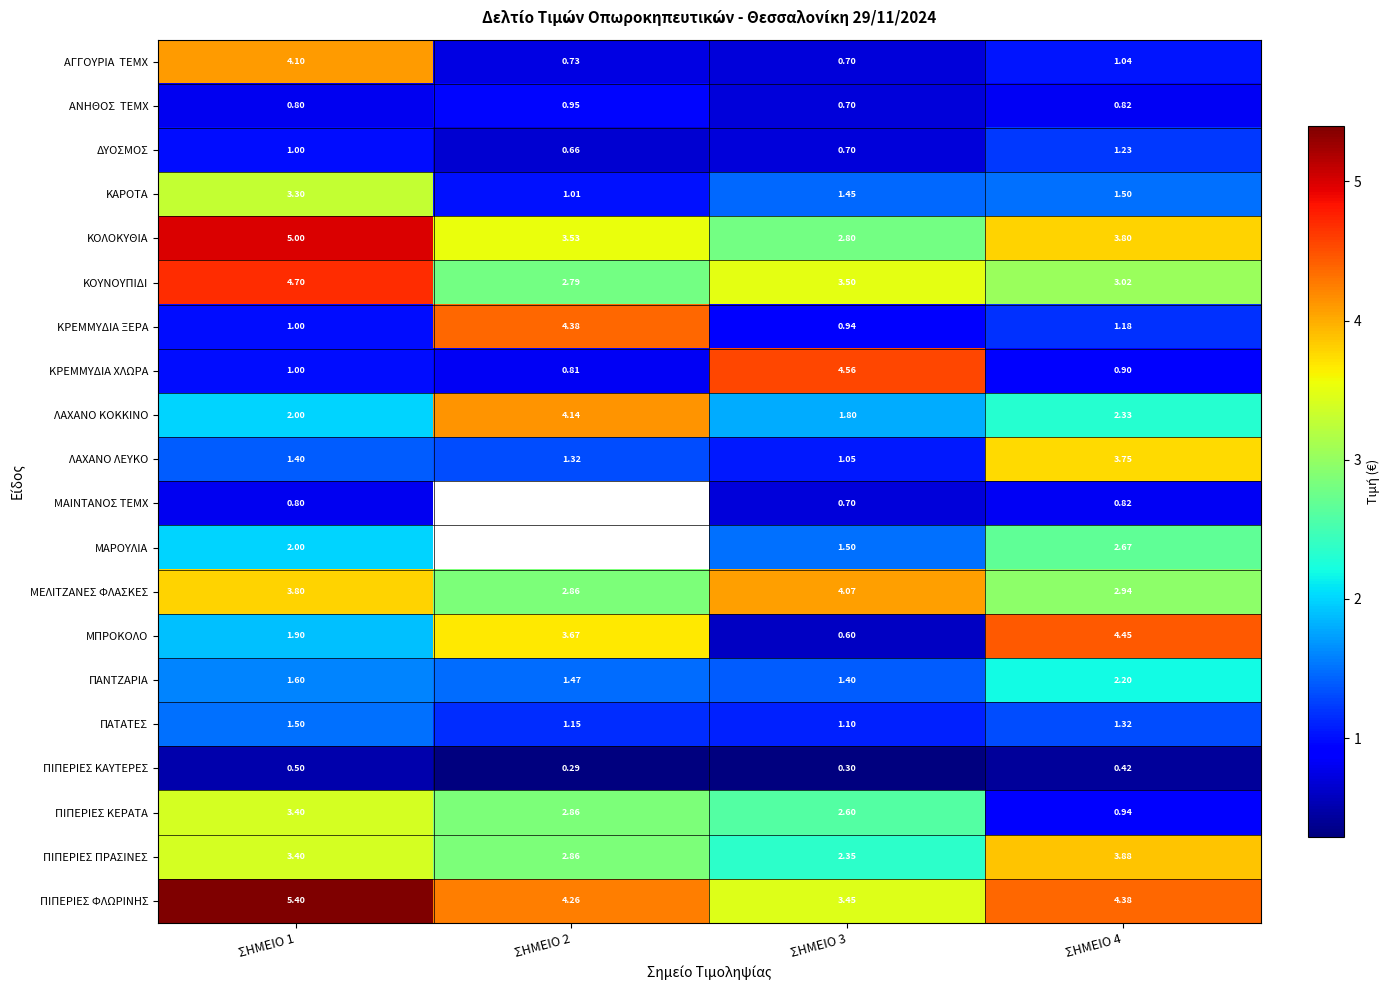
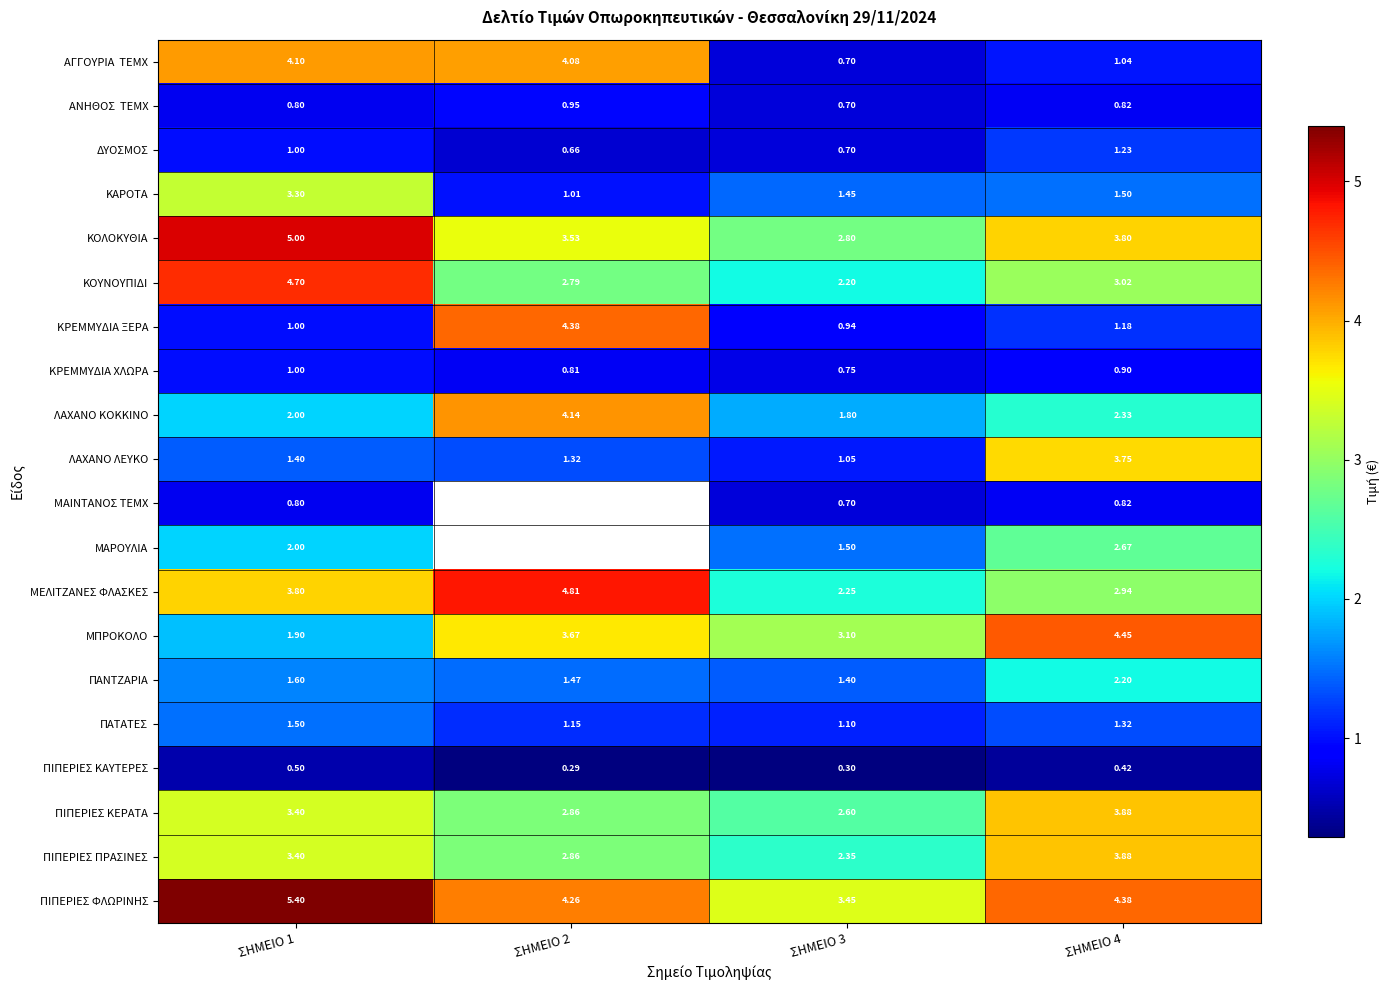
  {
    "ΑΓΓΟΥΡΙΑ ΤΕΜΧ": {
      "ΣΗΜΕΙΟ 1": 4.10,
-     "ΣΗΜΕΙΟ 2": 0.73,
+     "ΣΗΜΕΙΟ 2": 4.08,
      "ΣΗΜΕΙΟ 3": 0.70,
      "ΣΗΜΕΙΟ 4": 1.04
    },
    "ΑΝΗΘΟΣ ΤΕΜΧ": {
      "ΣΗΜΕΙΟ 1": 0.80,
      "ΣΗΜΕΙΟ 2": 0.95,
      "ΣΗΜΕΙΟ 3": 0.70,
      "ΣΗΜΕΙΟ 4": 0.82
    },
    "ΔΥΟΣΜΟΣ": {
      "ΣΗΜΕΙΟ 1": 1.00,
      "ΣΗΜΕΙΟ 2": 0.66,
      "ΣΗΜΕΙΟ 3": 0.70,
      "ΣΗΜΕΙΟ 4": 1.23
    },
    "ΚΑΡΟΤΑ": {
      "ΣΗΜΕΙΟ 1": 3.30,
      "ΣΗΜΕΙΟ 2": 1.01,
      "ΣΗΜΕΙΟ 3": 1.45,
      "ΣΗΜΕΙΟ 4": 1.50
    },
    "ΚΟΛΟΚΥΘΙΑ": {
      "ΣΗΜΕΙΟ 1": 5.00,
      "ΣΗΜΕΙΟ 2": 3.53,
      "ΣΗΜΕΙΟ 3": 2.80,
      "ΣΗΜΕΙΟ 4": 3.80
    },
    "ΚΟΥΝΟΥΠΙΔΙ": {
      "ΣΗΜΕΙΟ 1": 4.70,
      "ΣΗΜΕΙΟ 2": 2.79,
-     "ΣΗΜΕΙΟ 3": 3.50,
+     "ΣΗΜΕΙΟ 3": 2.20,
      "ΣΗΜΕΙΟ 4": 3.02
    },
    "ΚΡΕΜΜΥΔΙΑ ΞΕΡΑ": {
      "ΣΗΜΕΙΟ 1": 1.00,
      "ΣΗΜΕΙΟ 2": 4.38,
      "ΣΗΜΕΙΟ 3": 0.94,
      "ΣΗΜΕΙΟ 4": 1.18
    },
    "ΚΡΕΜΜΥΔΙΑ ΧΛΩΡΑ": {
      "ΣΗΜΕΙΟ 1": 1.00,
      "ΣΗΜΕΙΟ 2": 0.81,
-     "ΣΗΜΕΙΟ 3": 4.56,
+     "ΣΗΜΕΙΟ 3": 0.75,
      "ΣΗΜΕΙΟ 4": 0.90
    },
    "ΛΑΧΑΝΟ ΚΟΚΚΙΝΟ": {
      "ΣΗΜΕΙΟ 1": 2.00,
      "ΣΗΜΕΙΟ 2": 4.14,
      "ΣΗΜΕΙΟ 3": 1.80,
      "ΣΗΜΕΙΟ 4": 2.33
    },
    "ΛΑΧΑΝΟ ΛΕΥΚΟ": {
      "ΣΗΜΕΙΟ 1": 1.40,
      "ΣΗΜΕΙΟ 2": 1.32,
      "ΣΗΜΕΙΟ 3": 1.05,
      "ΣΗΜΕΙΟ 4": 3.75
    },
    "ΜΑΙΝΤΑΝΟΣ ΤΕΜΧ": {
      "ΣΗΜΕΙΟ 1": 0.80,
      "ΣΗΜΕΙΟ 3": 0.70,
      "ΣΗΜΕΙΟ 4": 0.82
    },
    "ΜΑΡΟΥΛΙΑ": {
      "ΣΗΜΕΙΟ 1": 2.00,
      "ΣΗΜΕΙΟ 3": 1.50,
      "ΣΗΜΕΙΟ 4": 2.67
    },
    "ΜΕΛΙΤΖΑΝΕΣ ΦΛΑΣΚΕΣ": {
      "ΣΗΜΕΙΟ 1": 3.80,
-     "ΣΗΜΕΙΟ 2": 2.86,
-     "ΣΗΜΕΙΟ 3": 4.07,
+     "ΣΗΜΕΙΟ 2": 4.81,
+     "ΣΗΜΕΙΟ 3": 2.25,
      "ΣΗΜΕΙΟ 4": 2.94
    },
    "ΜΠΡΟΚΟΛΟ": {
      "ΣΗΜΕΙΟ 1": 1.90,
      "ΣΗΜΕΙΟ 2": 3.67,
-     "ΣΗΜΕΙΟ 3": 0.60,
+     "ΣΗΜΕΙΟ 3": 3.10,
      "ΣΗΜΕΙΟ 4": 4.45
    },
    "ΠΑΝΤΖΑΡΙΑ": {
      "ΣΗΜΕΙΟ 1": 1.60,
      "ΣΗΜΕΙΟ 2": 1.47,
      "ΣΗΜΕΙΟ 3": 1.40,
      "ΣΗΜΕΙΟ 4": 2.20
    },
    "ΠΑΤΑΤΕΣ": {
      "ΣΗΜΕΙΟ 1": 1.50,
      "ΣΗΜΕΙΟ 2": 1.15,
      "ΣΗΜΕΙΟ 3": 1.10,
      "ΣΗΜΕΙΟ 4": 1.32
    },
    "ΠΙΠΕΡΙΕΣ ΚΑΥΤΕΡΕΣ": {
      "ΣΗΜΕΙΟ 1": 0.50,
      "ΣΗΜΕΙΟ 2": 0.29,
      "ΣΗΜΕΙΟ 3": 0.30,
      "ΣΗΜΕΙΟ 4": 0.42
    },
    "ΠΙΠΕΡΙΕΣ ΚΕΡΑΤΑ": {
      "ΣΗΜΕΙΟ 1": 3.40,
      "ΣΗΜΕΙΟ 2": 2.86,
      "ΣΗΜΕΙΟ 3": 2.60,
-     "ΣΗΜΕΙΟ 4": 0.94
+     "ΣΗΜΕΙΟ 4": 3.88
    },
    "ΠΙΠΕΡΙΕΣ ΠΡΑΣΙΝΕΣ": {
      "ΣΗΜΕΙΟ 1": 3.40,
      "ΣΗΜΕΙΟ 2": 2.86,
      "ΣΗΜΕΙΟ 3": 2.35,
      "ΣΗΜΕΙΟ 4": 3.88
    },
    "ΠΙΠΕΡΙΕΣ ΦΛΩΡΙΝΗΣ": {
      "ΣΗΜΕΙΟ 1": 5.40,
      "ΣΗΜΕΙΟ 2": 4.26,
      "ΣΗΜΕΙΟ 3": 3.45,
      "ΣΗΜΕΙΟ 4": 4.38
    }
  }
